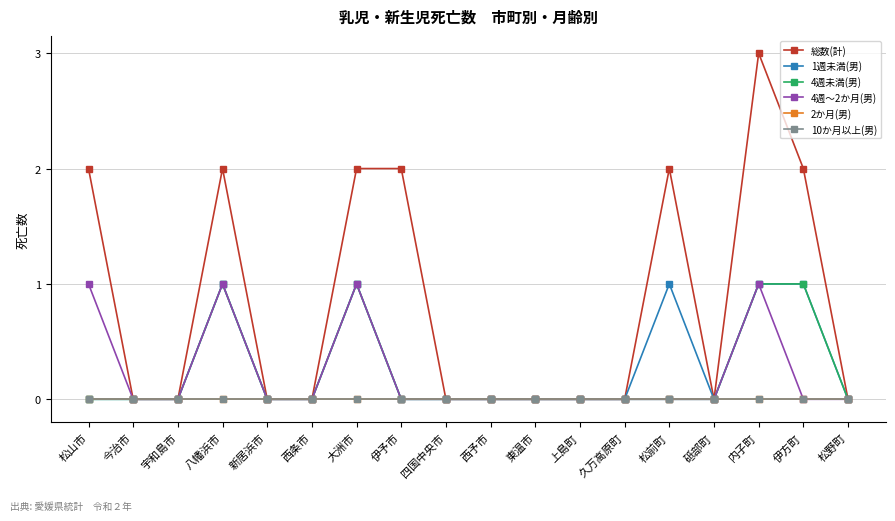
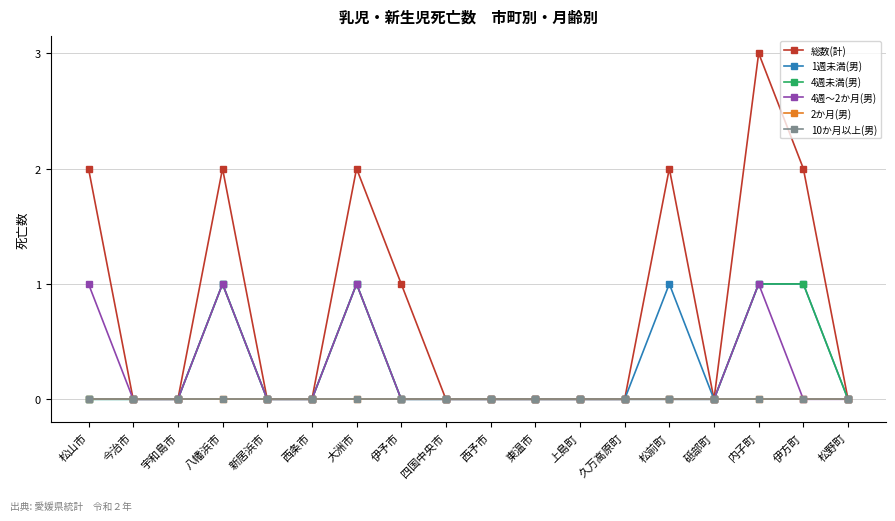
  {
    "総数(計)": {
      "松山市": 2,
      "八幡浜市": 2,
      "大洲市": 2,
-     "伊予市": 2,
+     "伊予市": 1,
      "松前町": 2,
      "内子町": 3,
      "伊方町": 2
    },
    "1週未満(男)": {
      "松前町": 1
    },
    "4週～2か月(男)": {
      "松山市": 1
    },
    "10か月以上(男)": {
      "八幡浜市": 0,
      "大洲市": 0,
      "内子町": 0
    }
  }
